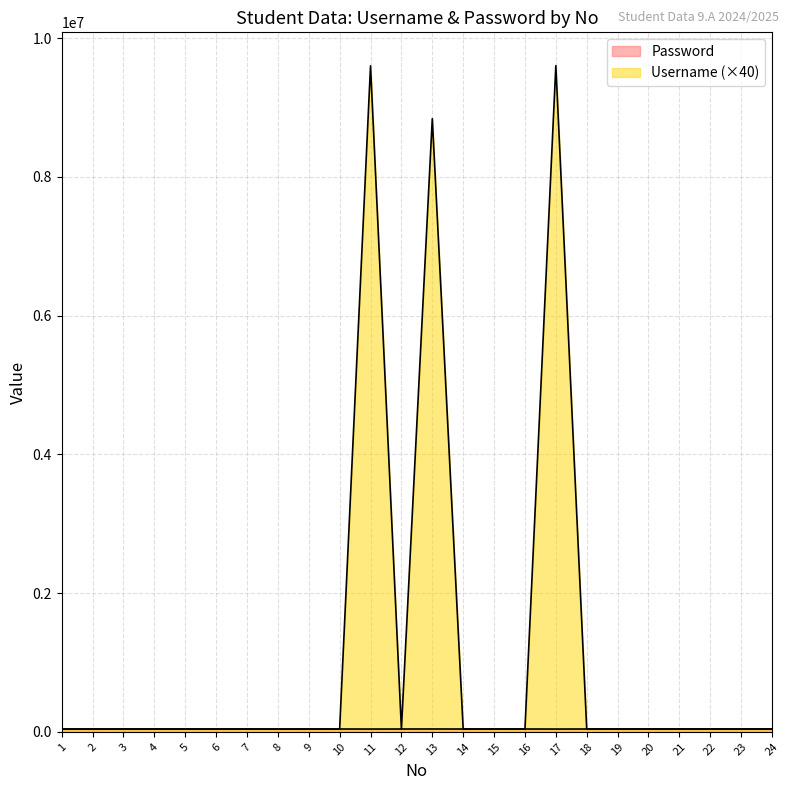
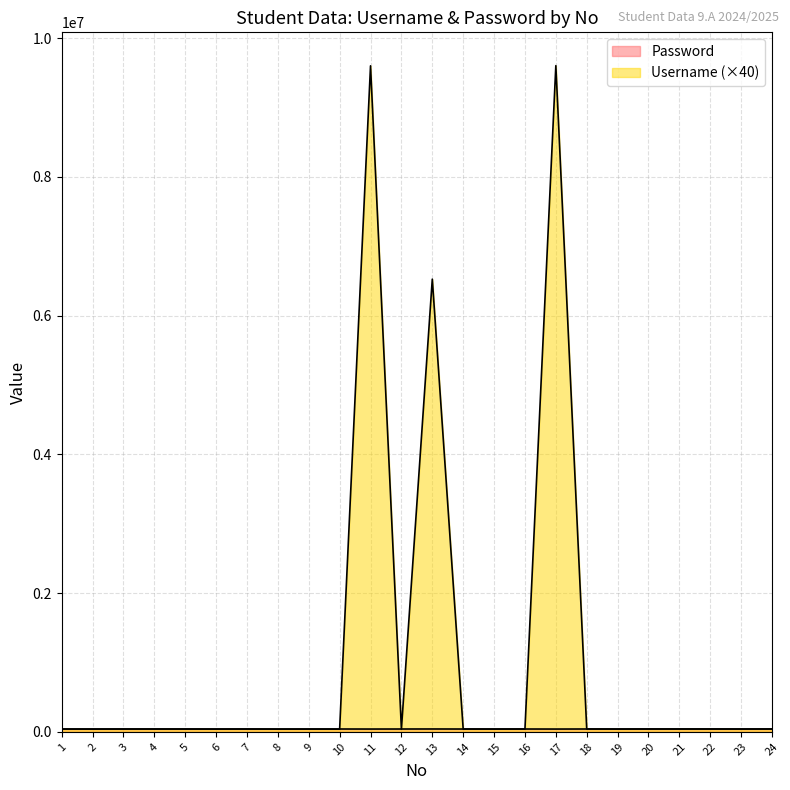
  {
    "Password": {
      "11": 0,
      "13": 0,
      "17": 0
    },
    "Username (×40)": {
      "11": 9600000,
-     "13": 8800000,
+     "13": 6500000,
      "17": 9600000
    }
  }
